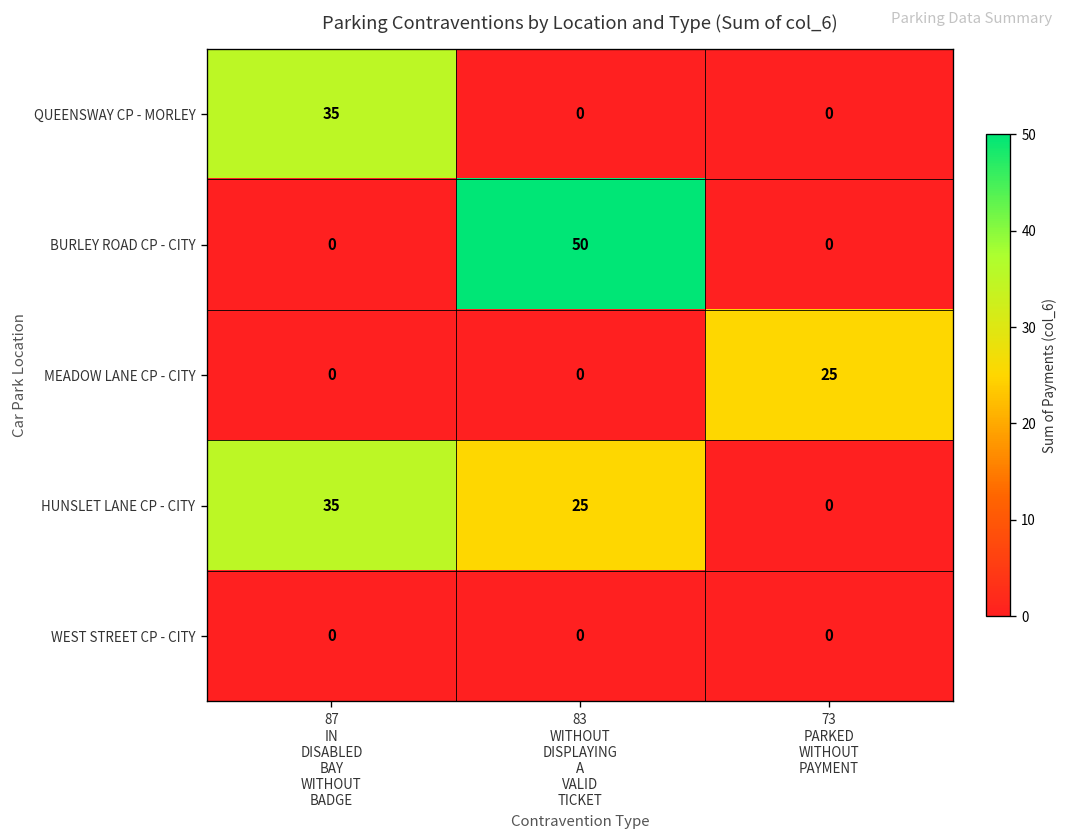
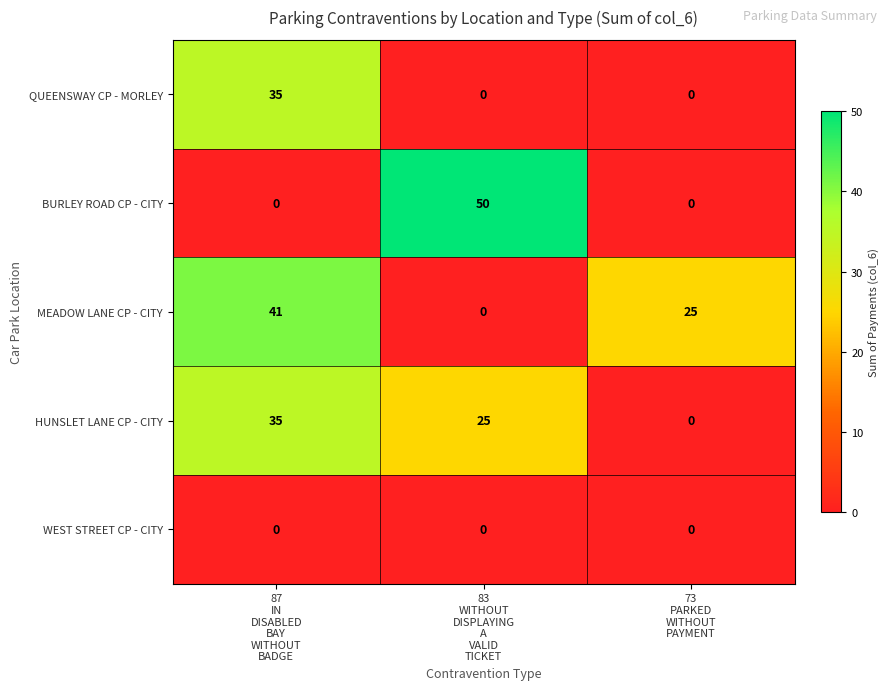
  {
    "QUEENSWAY CP - MORLEY": {
      "87 IN DISABLED BAY WITHOUT BADGE": 35,
      "83 WITHOUT DISPLAYING A VALID TICKET": 0,
      "73 PARKED WITHOUT PAYMENT": 0
    },
    "BURLEY ROAD CP - CITY": {
      "87 IN DISABLED BAY WITHOUT BADGE": 0,
      "83 WITHOUT DISPLAYING A VALID TICKET": 50,
      "73 PARKED WITHOUT PAYMENT": 0
    },
    "MEADOW LANE CP - CITY": {
-     "87 IN DISABLED BAY WITHOUT BADGE": 0,
+     "87 IN DISABLED BAY WITHOUT BADGE": 41,
      "83 WITHOUT DISPLAYING A VALID TICKET": 0,
      "73 PARKED WITHOUT PAYMENT": 25
    },
    "HUNSLET LANE CP - CITY": {
      "87 IN DISABLED BAY WITHOUT BADGE": 35,
      "83 WITHOUT DISPLAYING A VALID TICKET": 25,
      "73 PARKED WITHOUT PAYMENT": 0
    },
    "WEST STREET CP - CITY": {
      "87 IN DISABLED BAY WITHOUT BADGE": 0,
      "83 WITHOUT DISPLAYING A VALID TICKET": 0,
      "73 PARKED WITHOUT PAYMENT": 0
    }
  }
